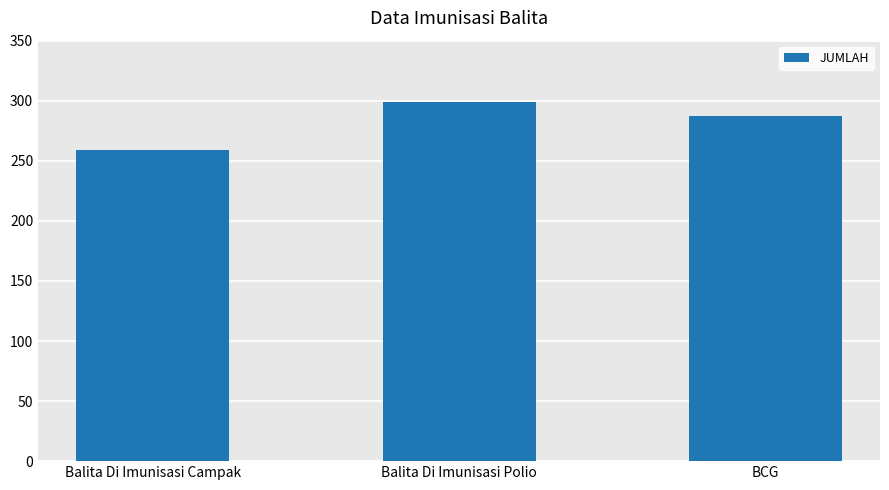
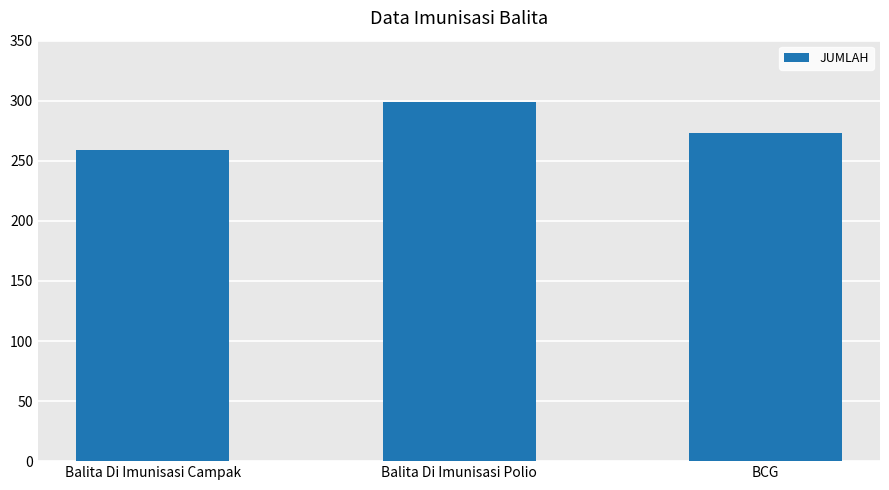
  {
    "Balita Di Imunisasi Campak": 259,
    "Balita Di Imunisasi Polio": 299,
-   "BCG": 287
+   "BCG": 273
  }
